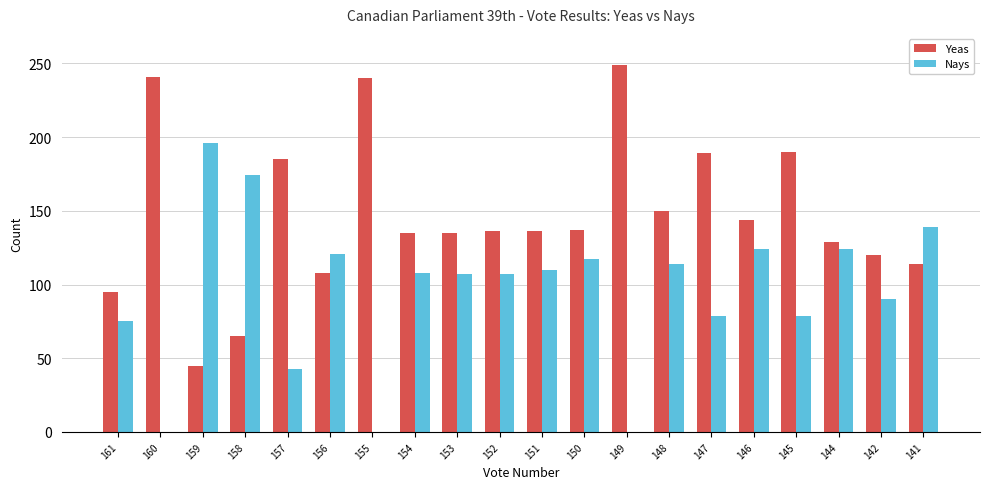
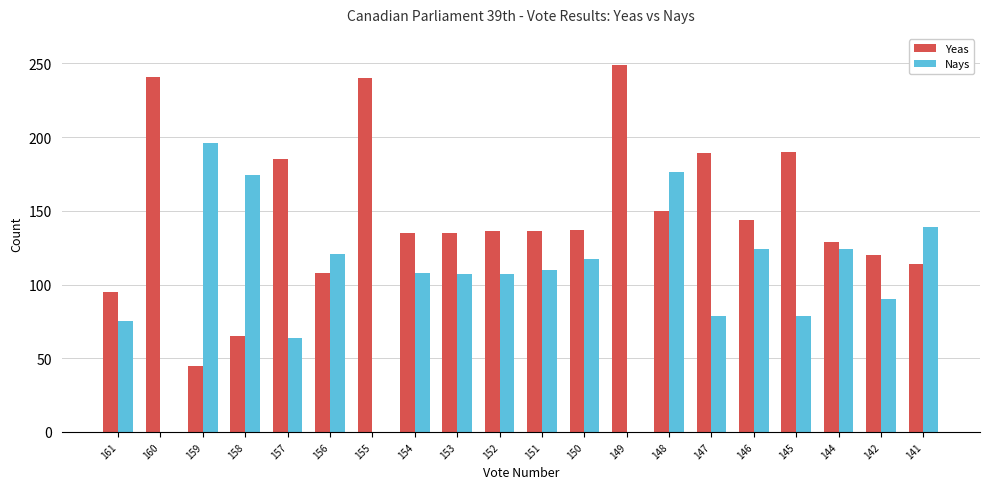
  {
    "Yeas": {
      "161": 95,
      "160": 241,
      "159": 45,
      "158": 65,
      "157": 185,
      "156": 108,
      "155": 240,
      "154": 135,
      "153": 135,
      "152": 136,
      "151": 136,
      "150": 137,
      "149": 249,
      "148": 150,
      "147": 189,
      "146": 144,
      "145": 190,
      "144": 129,
      "142": 120,
      "141": 114
    },
    "Nays": {
      "161": 75,
      "160": 0,
      "159": 196,
      "158": 174,
-     "157": 43,
+     "157": 64,
      "156": 121,
      "155": 0,
      "154": 108,
      "153": 107,
      "152": 107,
      "151": 110,
      "150": 117,
      "149": 0,
-     "148": 114,
+     "148": 176,
      "147": 79,
      "146": 124,
      "145": 79,
      "144": 124,
      "142": 90,
      "141": 139
    }
  }
